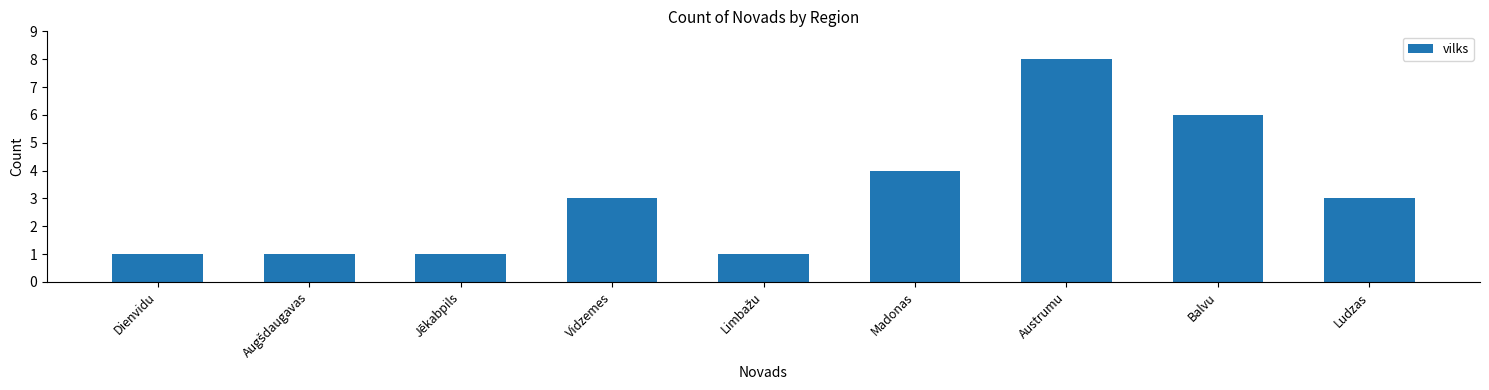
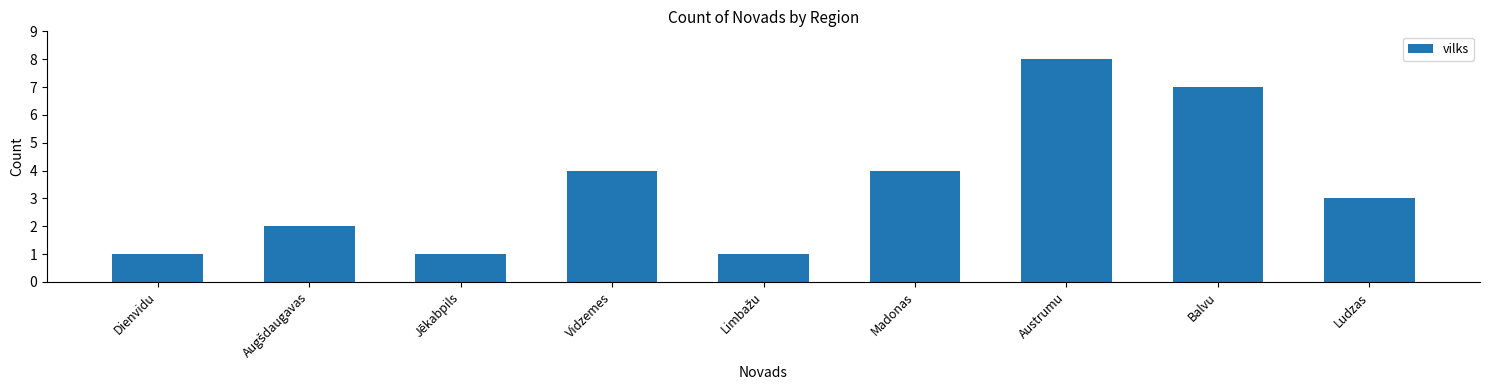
  {
    "Dienvidu": 1,
-   "Augšdaugavas": 1,
+   "Augšdaugavas": 2,
    "Jēkabpils": 1,
-   "Vidzemes": 3,
+   "Vidzemes": 4,
    "Limbažu": 1,
    "Madonas": 4,
    "Austrumu": 8,
-   "Balvu": 6,
+   "Balvu": 7,
    "Ludzas": 3
  }
